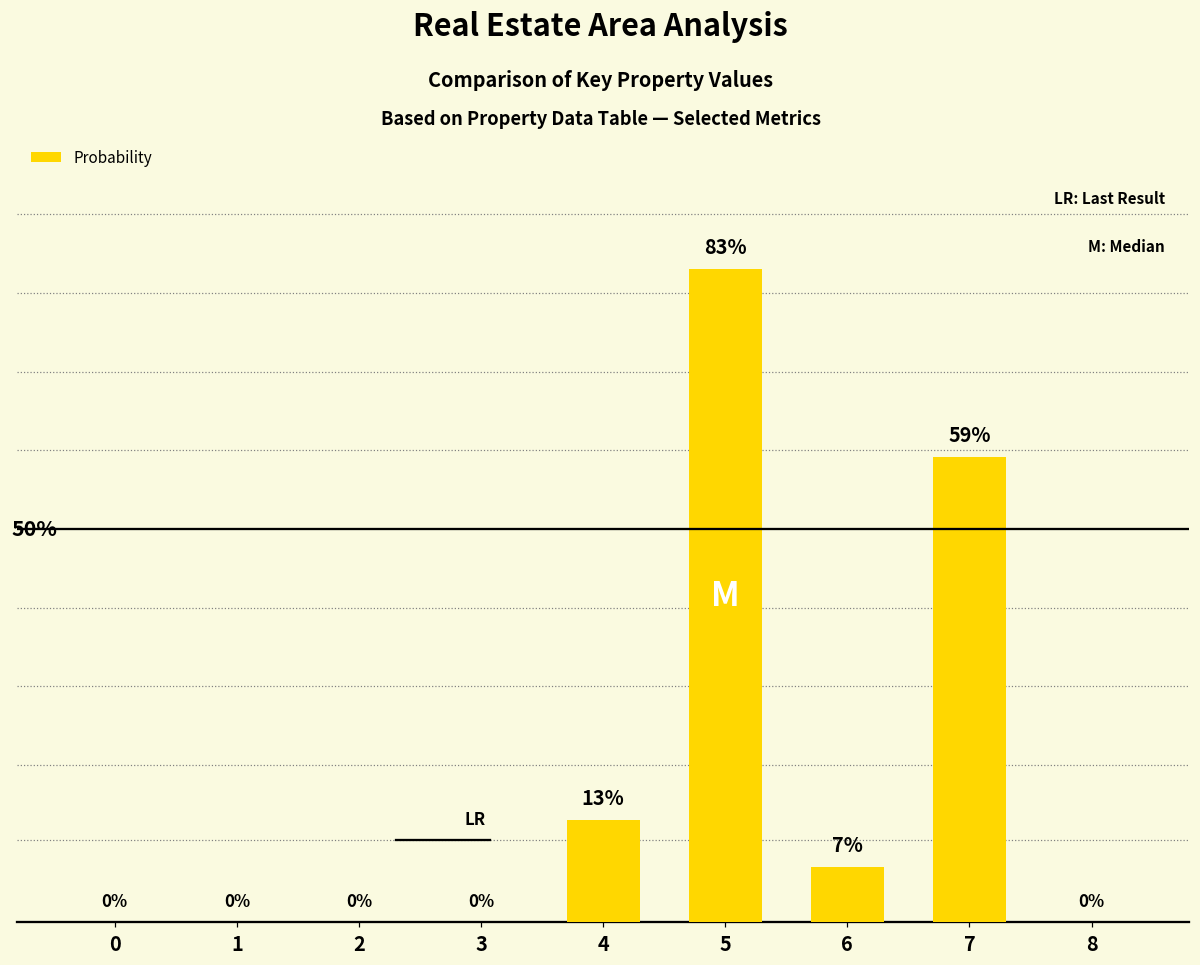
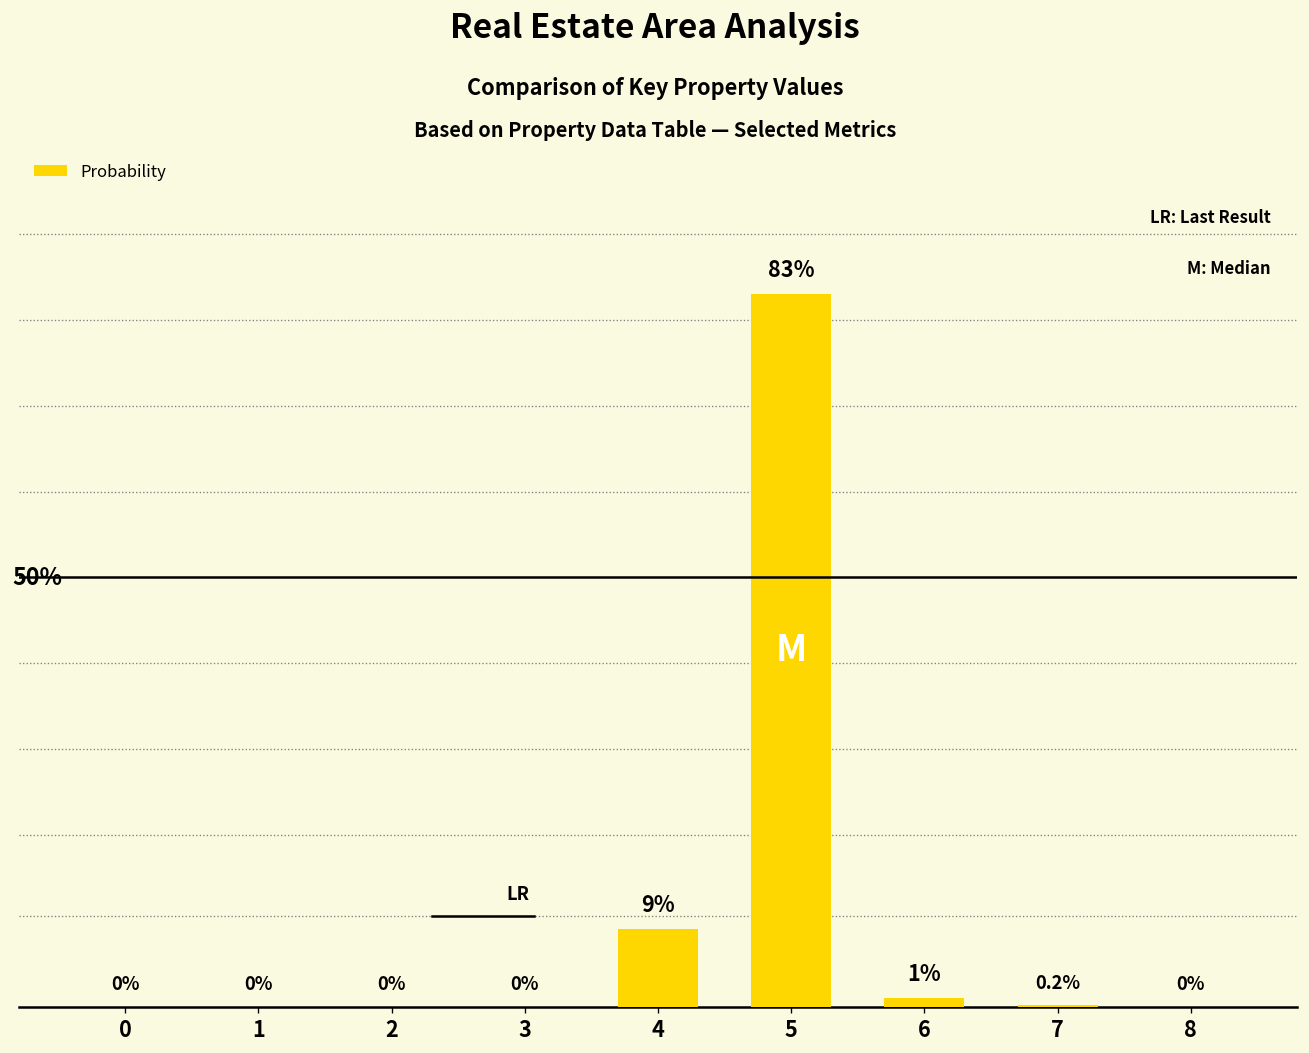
  {
    "0": "0%",
    "1": "0%",
    "2": "0%",
    "3": "0%",
-   "4": "13%",
+   "4": "9%",
    "5": "83%",
-   "6": "7%",
-   "7": "59%",
+   "6": "1%",
+   "7": "0.2%",
    "8": "0%"
  }
